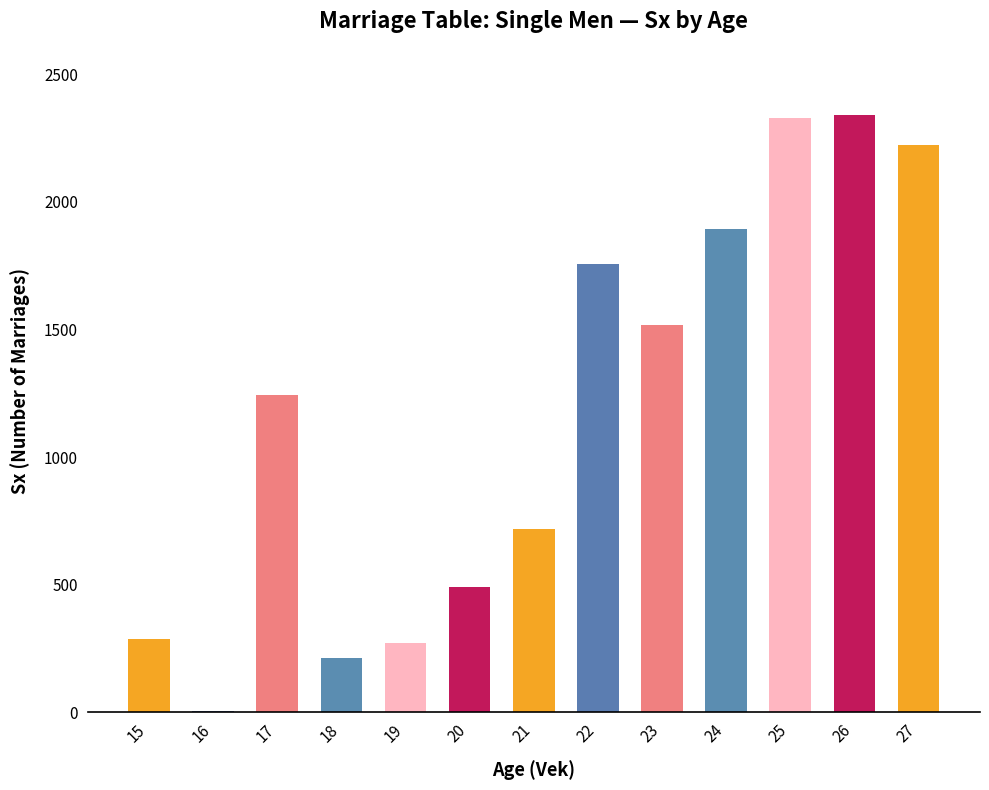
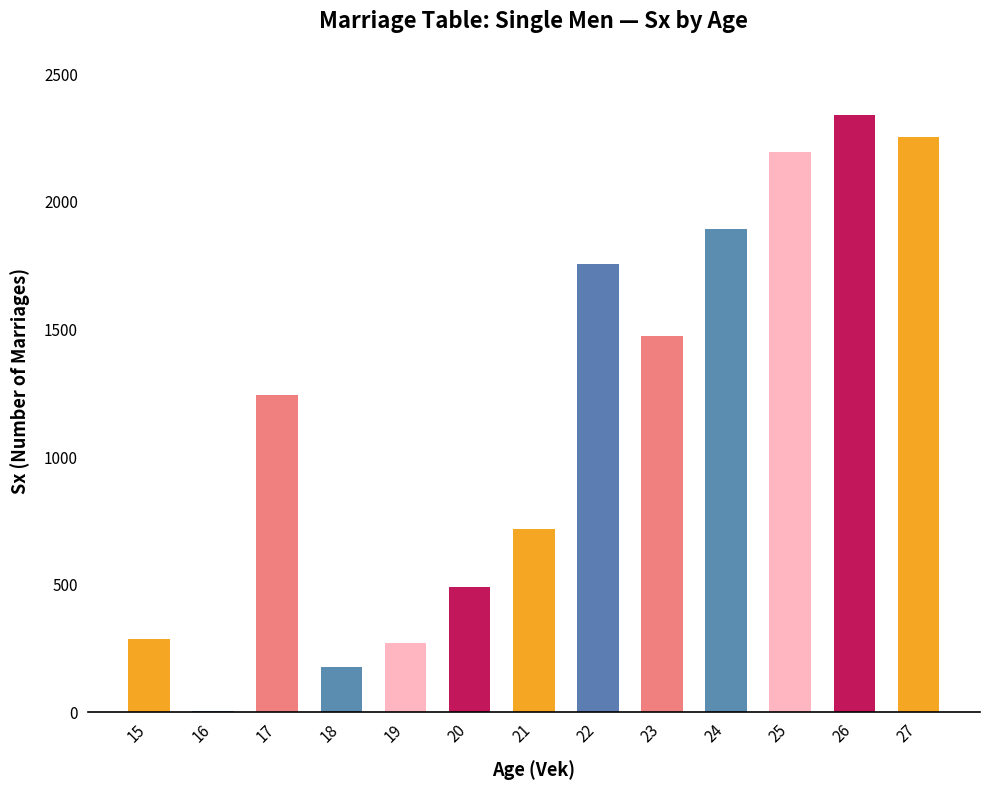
  {
    "15": 290,
    "17": 1240,
-   "18": 210,
+   "18": 180,
    "19": 270,
    "20": 490,
    "21": 720,
    "22": 1760,
-   "23": 1520,
+   "23": 1480,
    "24": 1900,
-   "25": 2330,
+   "25": 2190,
    "26": 2340,
-   "27": 2220
+   "27": 2260
  }
